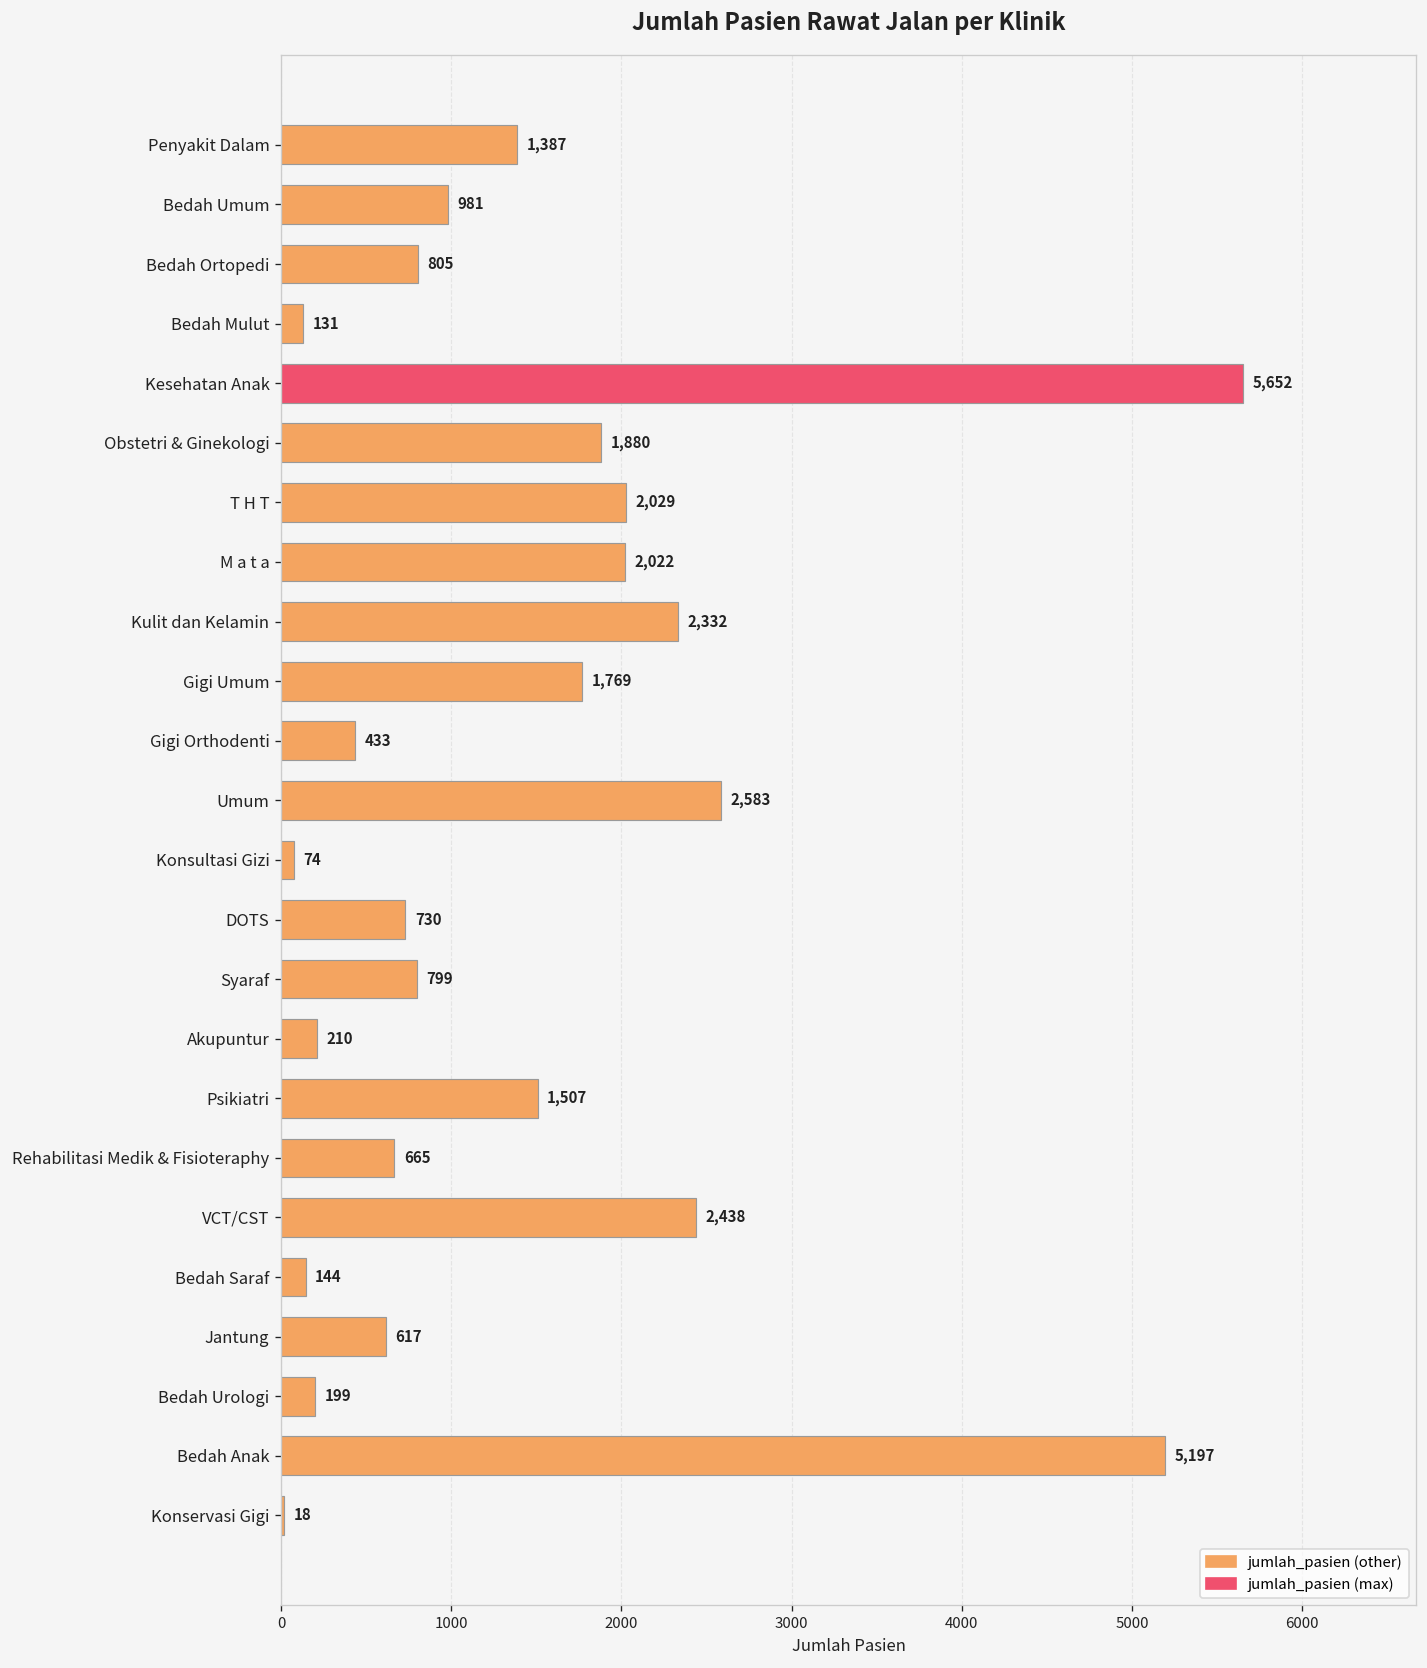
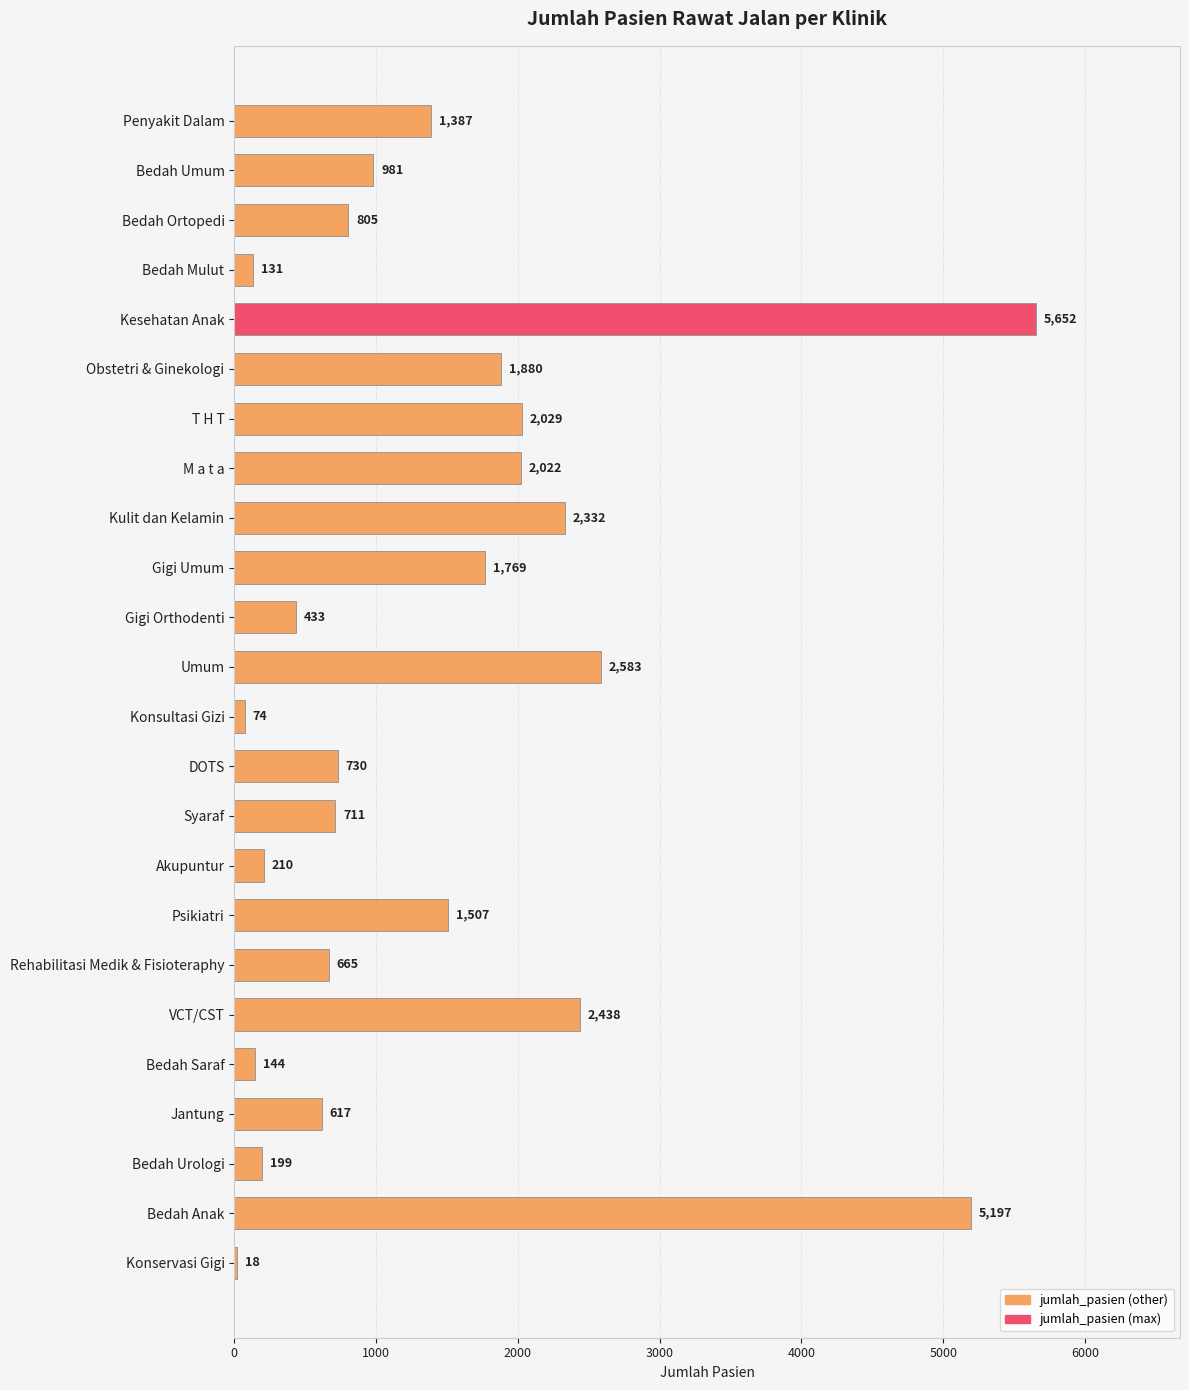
  {
    "Penyakit Dalam": "1,387",
    "Bedah Umum": "981",
    "Bedah Ortopedi": "805",
    "Bedah Mulut": "131",
    "Kesehatan Anak": "5,652",
    "Obstetri & Ginekologi": "1,880",
    "T H T": "2,029",
    "M a t a": "2,022",
    "Kulit dan Kelamin": "2,332",
    "Gigi Umum": "1,769",
    "Gigi Orthodenti": "433",
    "Umum": "2,583",
    "Konsultasi Gizi": "74",
    "DOTS": "730",
-   "Syaraf": "799",
+   "Syaraf": "711",
    "Akupuntur": "210",
    "Psikiatri": "1,507",
    "Rehabilitasi Medik & Fisioteraphy": "665",
    "VCT/CST": "2,438",
    "Bedah Saraf": "144",
    "Jantung": "617",
    "Bedah Urologi": "199",
    "Bedah Anak": "5,197",
    "Konservasi Gigi": "18"
  }
